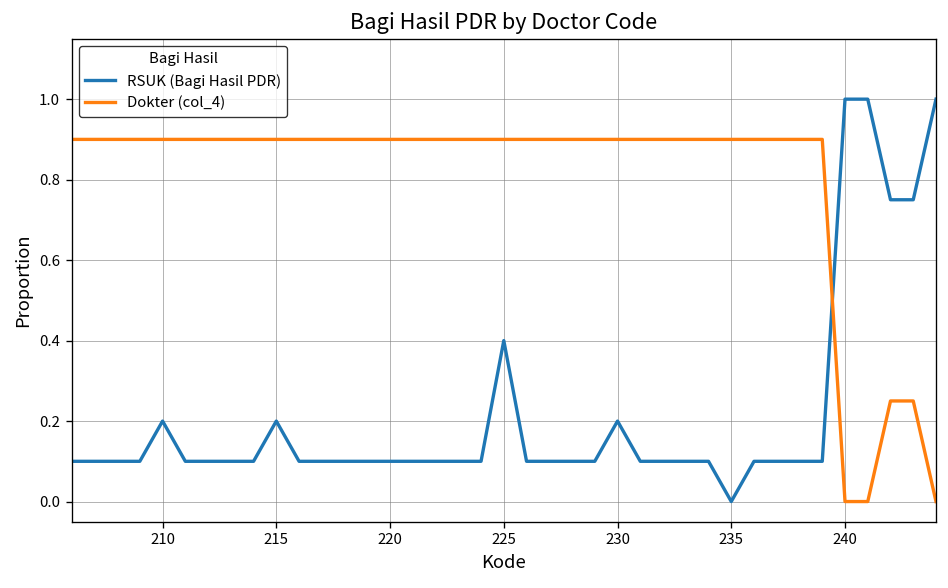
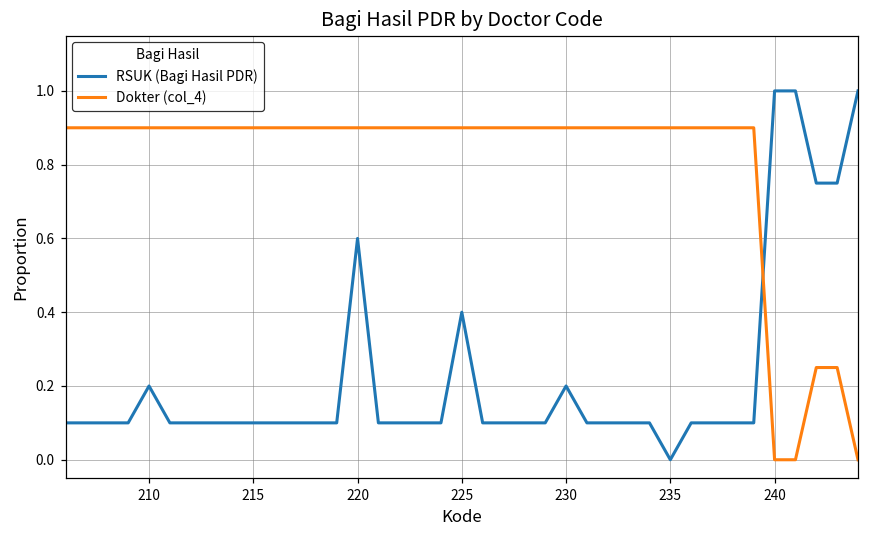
  {
    "RSUK (Bagi Hasil PDR)": {
      "210": 0.2,
-     "215": 0.2,
-     "220": 0.1,
+     "215": 0.1,
+     "220": 0.6,
      "225": 0.4,
      "230": 0.2,
      "235": 0.0,
      "240": 1.0
    },
    "Dokter (col_4)": {
      "210": 0.9,
      "215": 0.9,
      "220": 0.9,
      "225": 0.9,
      "230": 0.9,
      "235": 0.9,
      "240": 0.0
    }
  }
